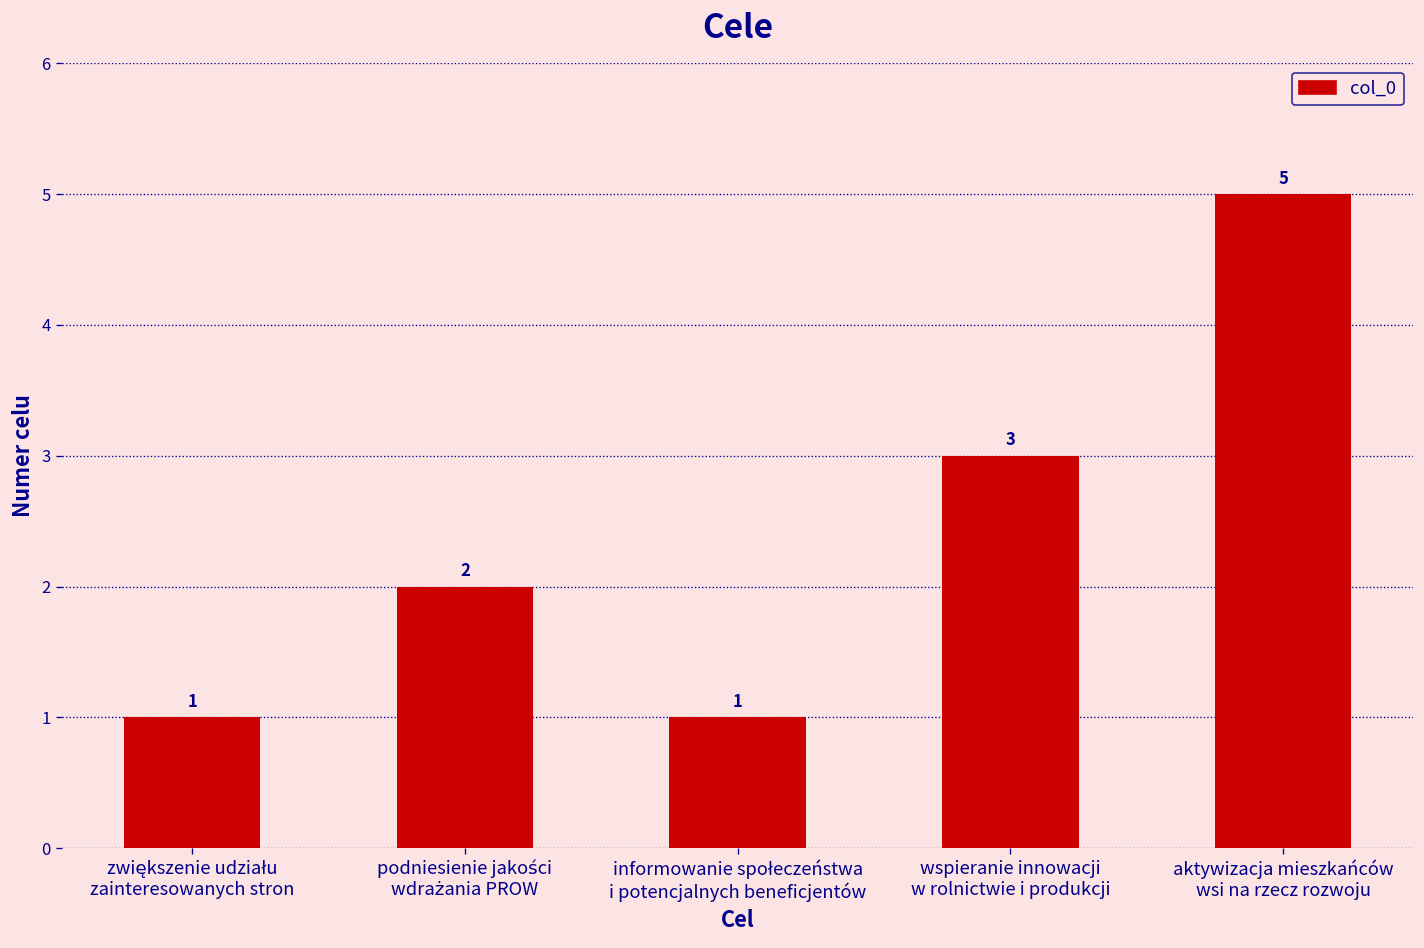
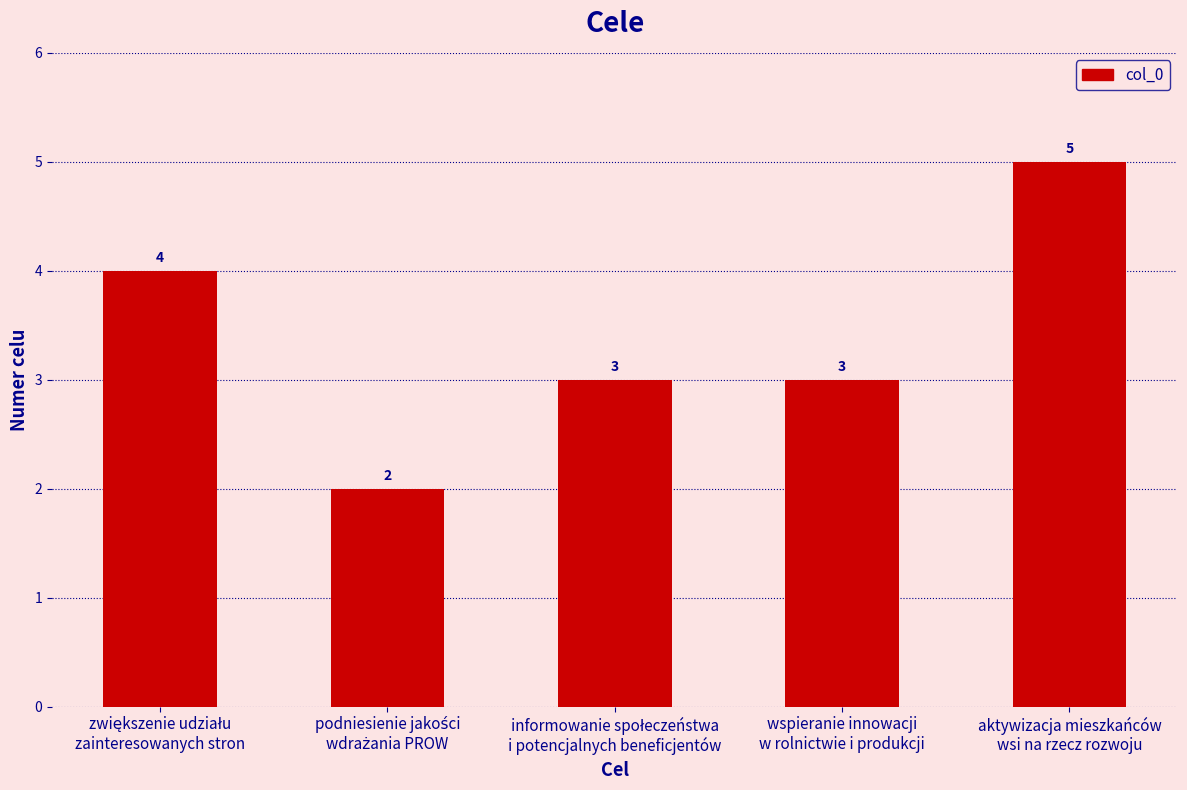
  {
-   "zwiększenie udziału zainteresowanych stron": 1,
+   "zwiększenie udziału zainteresowanych stron": 4,
    "podniesienie jakości wdrażania PROW": 2,
-   "informowanie społeczeństwa i potencjalnych beneficjentów": 1,
+   "informowanie społeczeństwa i potencjalnych beneficjentów": 3,
    "wspieranie innowacji w rolnictwie i produkcji": 3,
    "aktywizacja mieszkańców wsi na rzecz rozwoju": 5
  }
